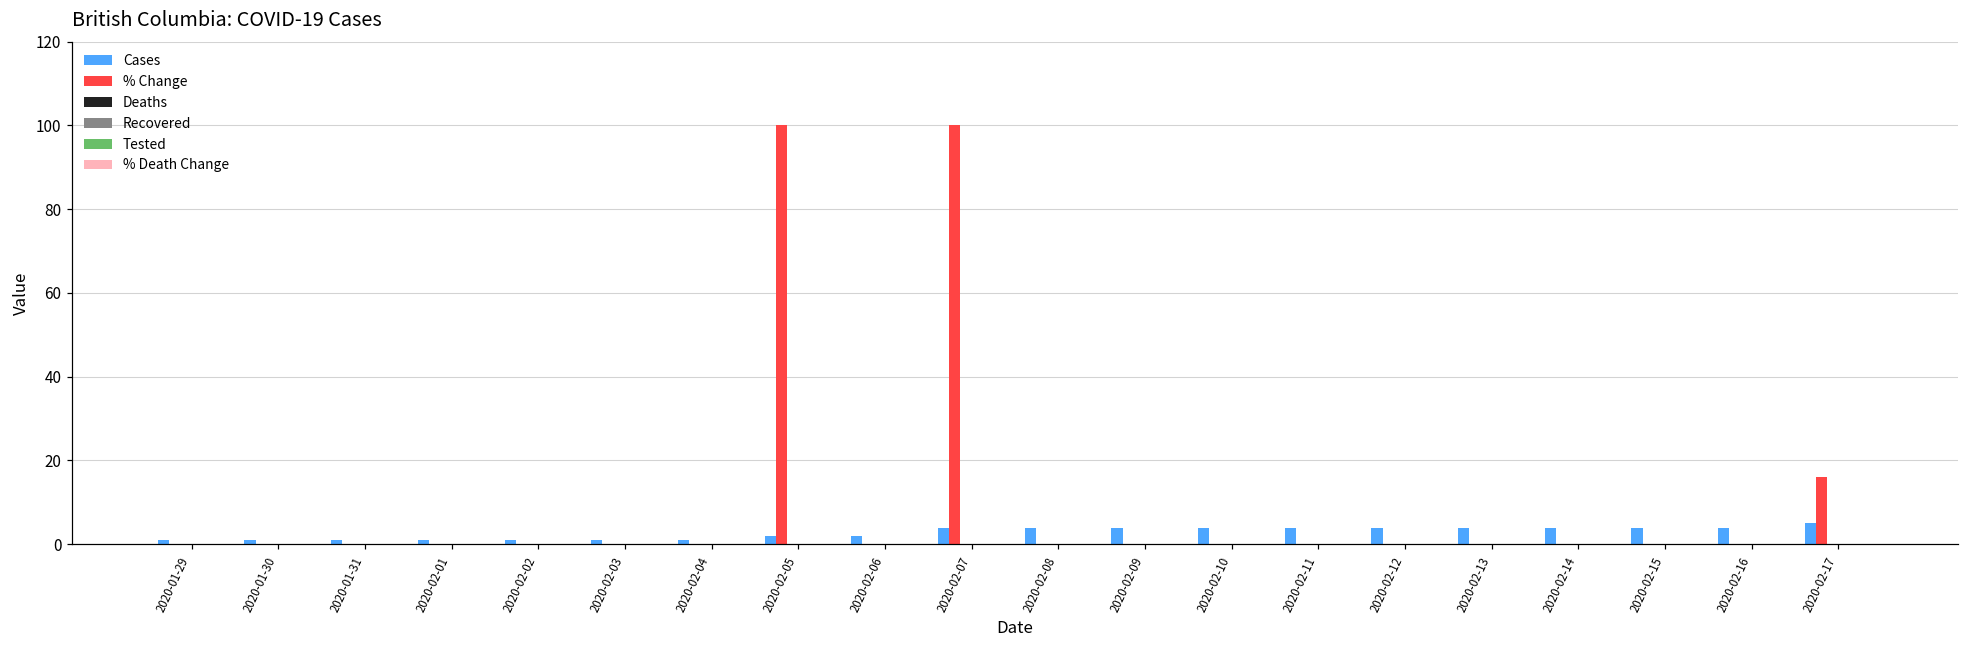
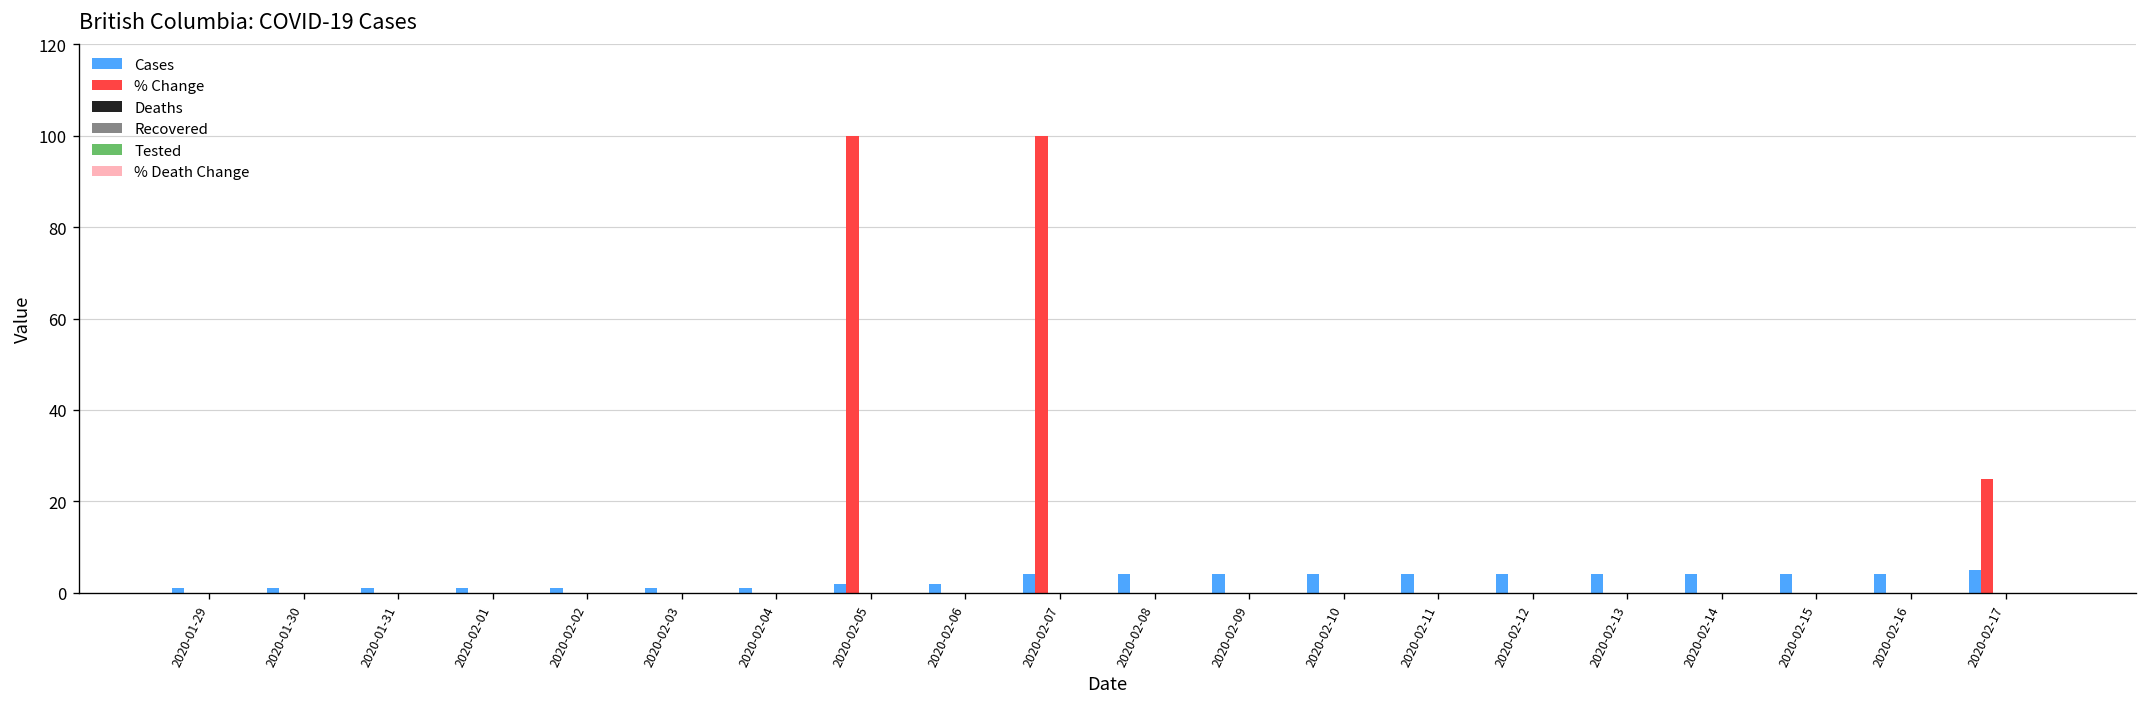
  {
    "Cases": {
      "2020-01-29": 1,
      "2020-01-30": 1,
      "2020-01-31": 1,
      "2020-02-01": 1,
      "2020-02-02": 1,
      "2020-02-03": 1,
      "2020-02-04": 1,
      "2020-02-05": 2,
      "2020-02-06": 2,
      "2020-02-07": 4,
      "2020-02-08": 4,
      "2020-02-09": 4,
      "2020-02-10": 4,
      "2020-02-11": 4,
      "2020-02-12": 4,
      "2020-02-13": 4,
      "2020-02-14": 4,
      "2020-02-15": 4,
      "2020-02-16": 4,
      "2020-02-17": 5
    },
    "% Change": {
      "2020-01-29": 0,
      "2020-01-30": 0,
      "2020-01-31": 0,
      "2020-02-01": 0,
      "2020-02-02": 0,
      "2020-02-03": 0,
      "2020-02-04": 0,
      "2020-02-05": 100,
      "2020-02-06": 0,
      "2020-02-07": 100,
      "2020-02-08": 0,
      "2020-02-09": 0,
      "2020-02-10": 0,
      "2020-02-11": 0,
      "2020-02-12": 0,
      "2020-02-13": 0,
      "2020-02-14": 0,
      "2020-02-15": 0,
      "2020-02-16": 0,
-     "2020-02-17": 16
+     "2020-02-17": 25
    },
    "Deaths": {
      "2020-01-29": 0,
      "2020-01-30": 0,
      "2020-01-31": 0,
      "2020-02-01": 0,
      "2020-02-02": 0,
      "2020-02-03": 0,
      "2020-02-04": 0,
      "2020-02-05": 0,
      "2020-02-06": 0,
      "2020-02-07": 0,
      "2020-02-08": 0,
      "2020-02-09": 0,
      "2020-02-10": 0,
      "2020-02-11": 0,
      "2020-02-12": 0,
      "2020-02-13": 0,
      "2020-02-14": 0,
      "2020-02-15": 0,
      "2020-02-16": 0,
      "2020-02-17": 0
    },
    "Recovered": {
      "2020-01-29": 0,
      "2020-01-30": 0,
      "2020-01-31": 0,
      "2020-02-01": 0,
      "2020-02-02": 0,
      "2020-02-03": 0,
      "2020-02-04": 0,
      "2020-02-05": 0,
      "2020-02-06": 0,
      "2020-02-07": 0,
      "2020-02-08": 0,
      "2020-02-09": 0,
      "2020-02-10": 0,
      "2020-02-11": 0,
      "2020-02-12": 0,
      "2020-02-13": 0,
      "2020-02-14": 0,
      "2020-02-15": 0,
      "2020-02-16": 0,
      "2020-02-17": 0
    },
    "Tested": {
      "2020-01-29": 0,
      "2020-01-30": 0,
      "2020-01-31": 0,
      "2020-02-01": 0,
      "2020-02-02": 0,
      "2020-02-03": 0,
      "2020-02-04": 0,
      "2020-02-05": 0,
      "2020-02-06": 0,
      "2020-02-07": 0,
      "2020-02-08": 0,
      "2020-02-09": 0,
      "2020-02-10": 0,
      "2020-02-11": 0,
      "2020-02-12": 0,
      "2020-02-13": 0,
      "2020-02-14": 0,
      "2020-02-15": 0,
      "2020-02-16": 0,
      "2020-02-17": 0
    },
    "% Death Change": {
      "2020-01-29": 0,
      "2020-01-30": 0,
      "2020-01-31": 0,
      "2020-02-01": 0,
      "2020-02-02": 0,
      "2020-02-03": 0,
      "2020-02-04": 0,
      "2020-02-05": 0,
      "2020-02-06": 0,
      "2020-02-07": 0,
      "2020-02-08": 0,
      "2020-02-09": 0,
      "2020-02-10": 0,
      "2020-02-11": 0,
      "2020-02-12": 0,
      "2020-02-13": 0,
      "2020-02-14": 0,
      "2020-02-15": 0,
      "2020-02-16": 0,
      "2020-02-17": 0
    }
  }
